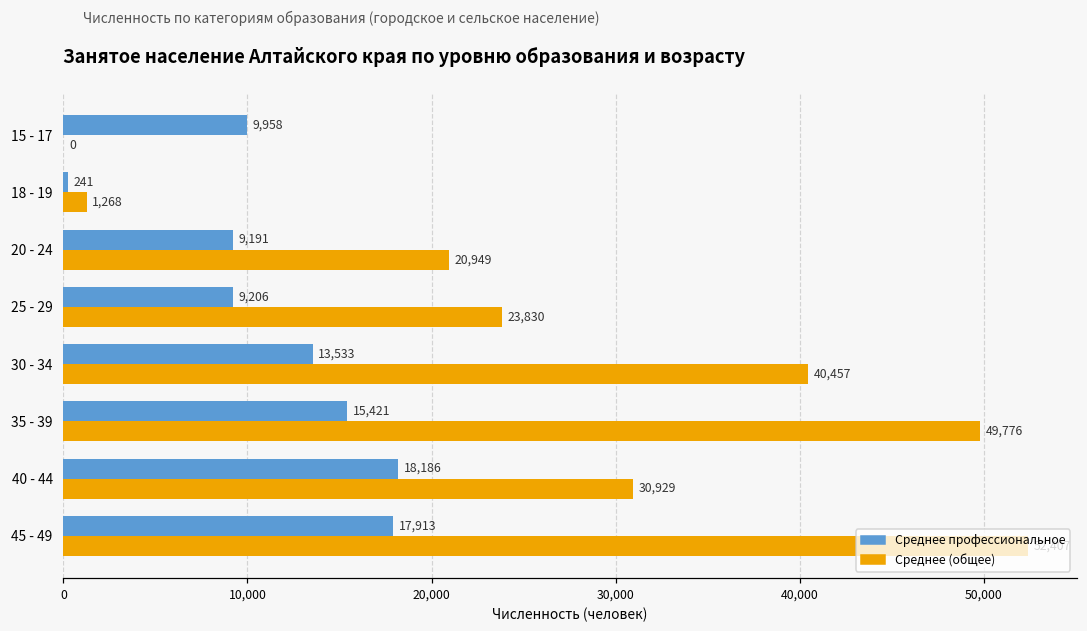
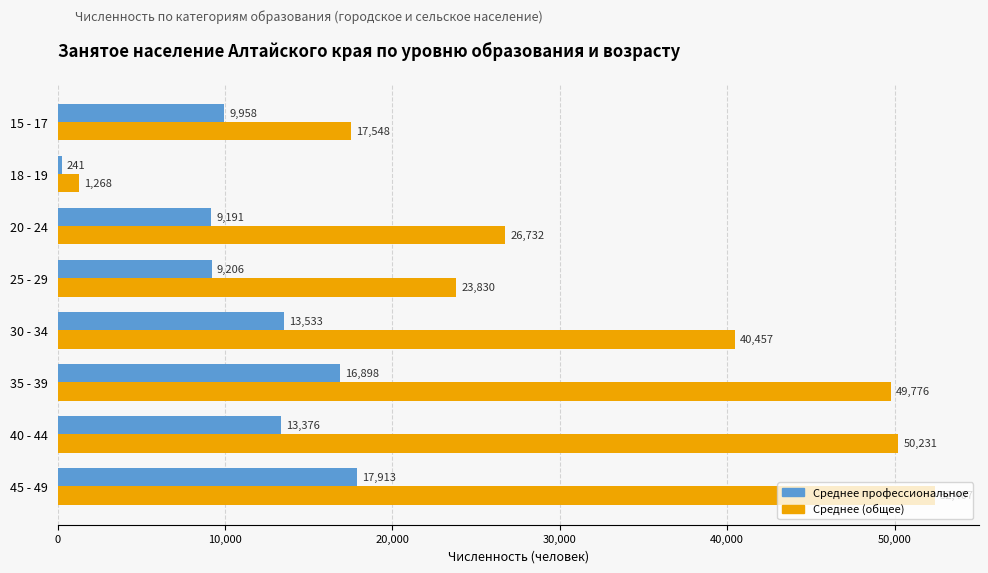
  {
    "Среднее профессиональное": {
      "15 - 17": "9,958",
      "18 - 19": "241",
      "20 - 24": "9,191",
      "25 - 29": "9,206",
      "30 - 34": "13,533",
-     "35 - 39": "15,421",
-     "40 - 44": "18,186",
+     "35 - 39": "16,898",
+     "40 - 44": "13,376",
      "45 - 49": "17,913"
    },
    "Среднее (общее)": {
-     "15 - 17": "0",
+     "15 - 17": "17,548",
      "18 - 19": "1,268",
-     "20 - 24": "20,949",
+     "20 - 24": "26,732",
      "25 - 29": "23,830",
      "30 - 34": "40,457",
      "35 - 39": "49,776",
-     "40 - 44": "30,929"
+     "40 - 44": "50,231"
    }
  }
